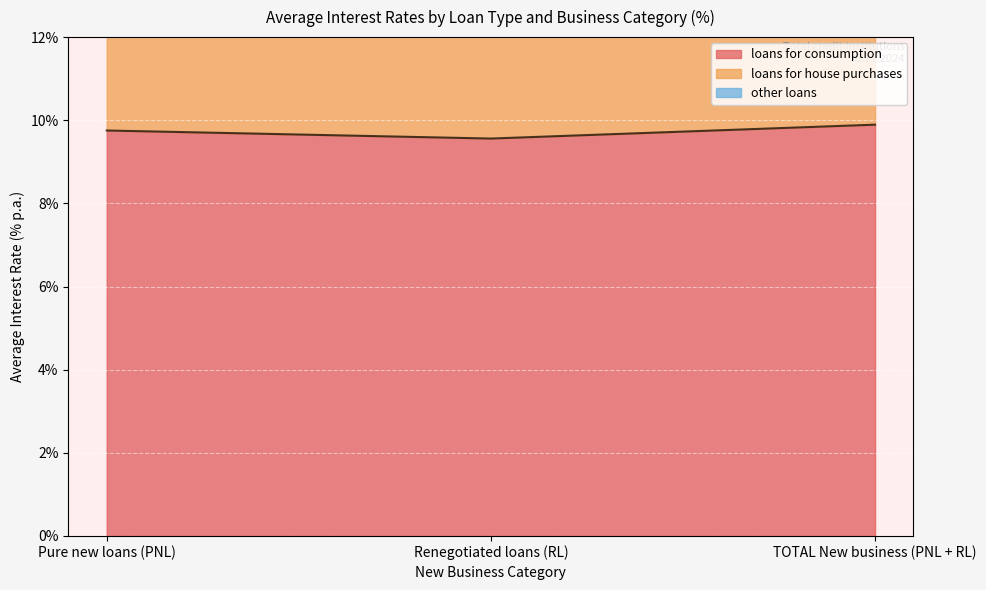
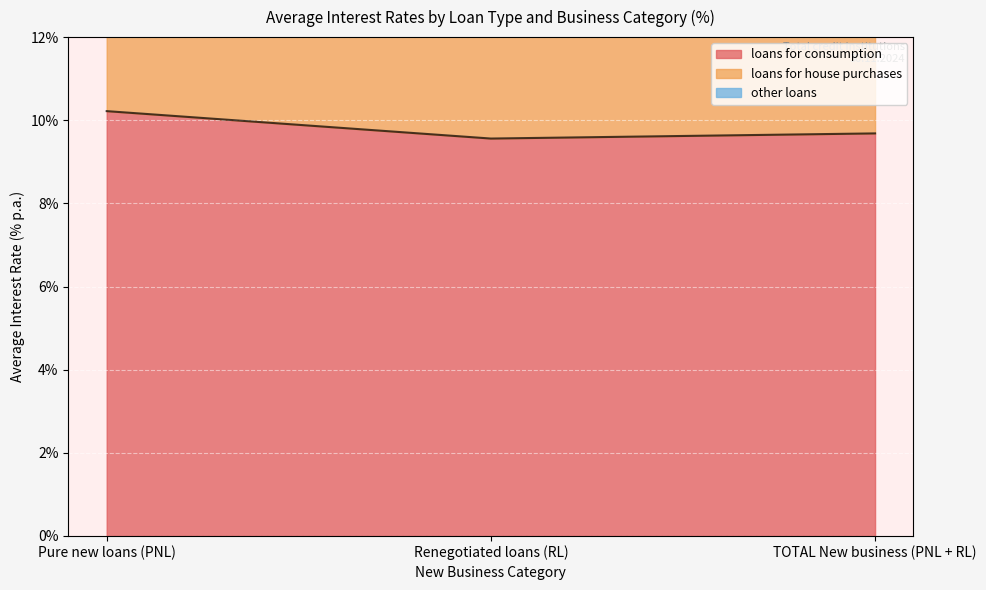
  {
    "loans for consumption": {
-     "Pure new loans (PNL)": "9.8%",
+     "Pure new loans (PNL)": "10.2%",
      "Renegotiated loans (RL)": "9.6%",
-     "TOTAL New business (PNL + RL)": "9.9%"
+     "TOTAL New business (PNL + RL)": "9.7%"
    }
  }
